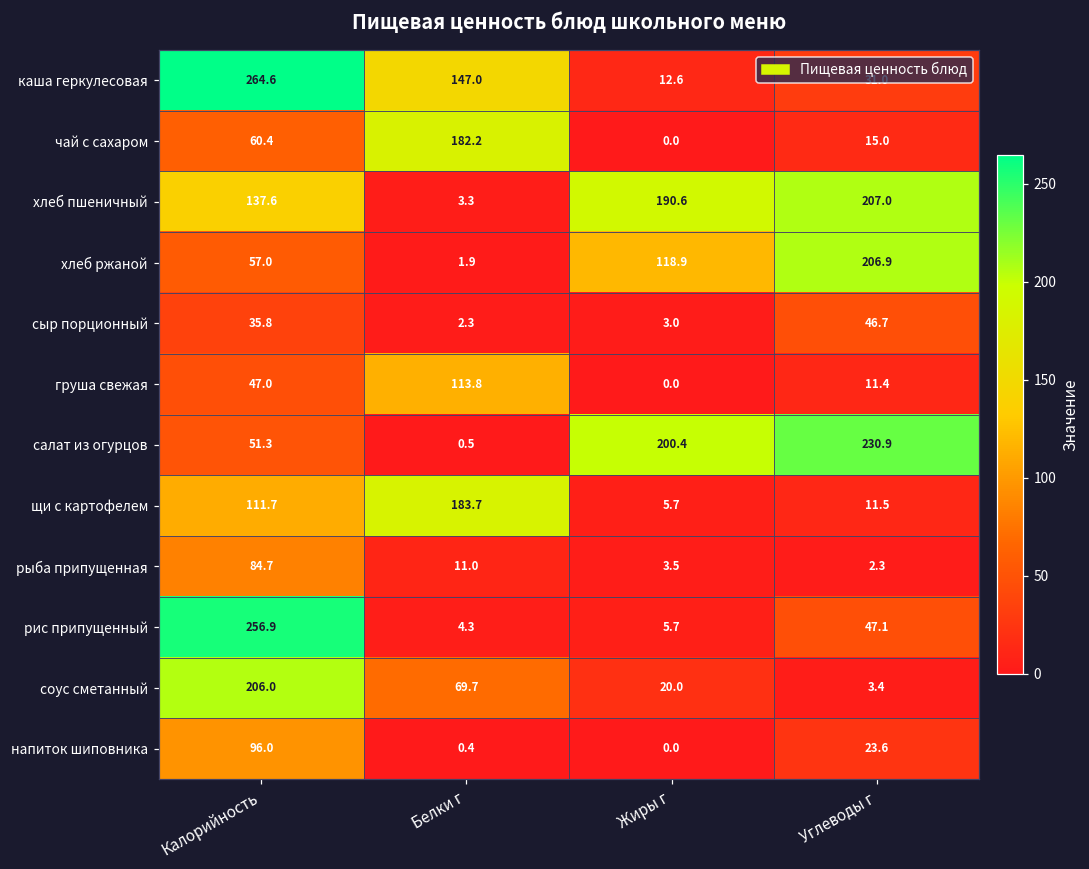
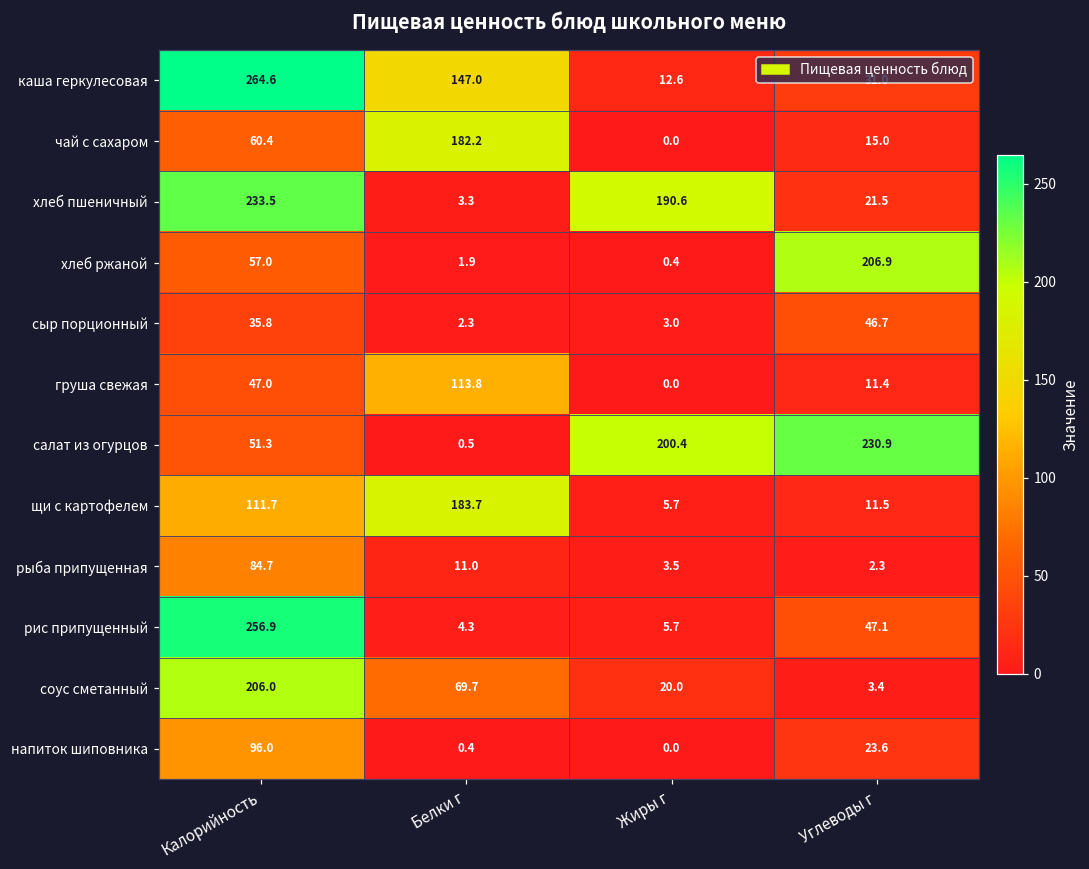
  {
    "каша геркулесовая": {
      "Калорийность": 264.6,
      "Белки г": 147.0,
      "Жиры г": 12.6
    },
    "чай с сахаром": {
      "Калорийность": 60.4,
      "Белки г": 182.2,
      "Жиры г": 0.0,
      "Углеводы г": 15.0
    },
    "хлеб пшеничный": {
-     "Калорийность": 137.6,
+     "Калорийность": 233.5,
      "Белки г": 3.3,
      "Жиры г": 190.6,
-     "Углеводы г": 207.0
+     "Углеводы г": 21.5
    },
    "хлеб ржаной": {
      "Калорийность": 57.0,
      "Белки г": 1.9,
-     "Жиры г": 118.9,
+     "Жиры г": 0.4,
      "Углеводы г": 206.9
    },
    "сыр порционный": {
      "Калорийность": 35.8,
      "Белки г": 2.3,
      "Жиры г": 3.0,
      "Углеводы г": 46.7
    },
    "груша свежая": {
      "Калорийность": 47.0,
      "Белки г": 113.8,
      "Жиры г": 0.0,
      "Углеводы г": 11.4
    },
    "салат из огурцов": {
      "Калорийность": 51.3,
      "Белки г": 0.5,
      "Жиры г": 200.4,
      "Углеводы г": 230.9
    },
    "щи с картофелем": {
      "Калорийность": 111.7,
      "Белки г": 183.7,
      "Жиры г": 5.7,
      "Углеводы г": 11.5
    },
    "рыба припущенная": {
      "Калорийность": 84.7,
      "Белки г": 11.0,
      "Жиры г": 3.5,
      "Углеводы г": 2.3
    },
    "рис припущенный": {
      "Калорийность": 256.9,
      "Белки г": 4.3,
      "Жиры г": 5.7,
      "Углеводы г": 47.1
    },
    "соус сметанный": {
      "Калорийность": 206.0,
      "Белки г": 69.7,
      "Жиры г": 20.0,
      "Углеводы г": 3.4
    },
    "напиток шиповника": {
      "Калорийность": 96.0,
      "Белки г": 0.4,
      "Жиры г": 0.0,
      "Углеводы г": 23.6
    }
  }
